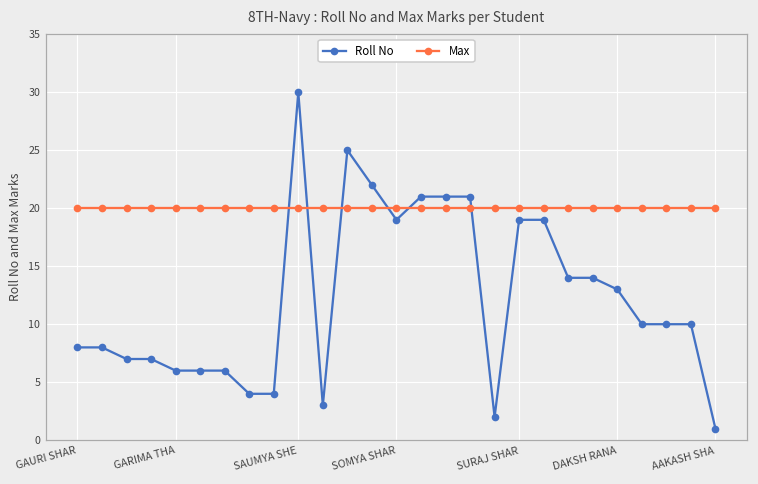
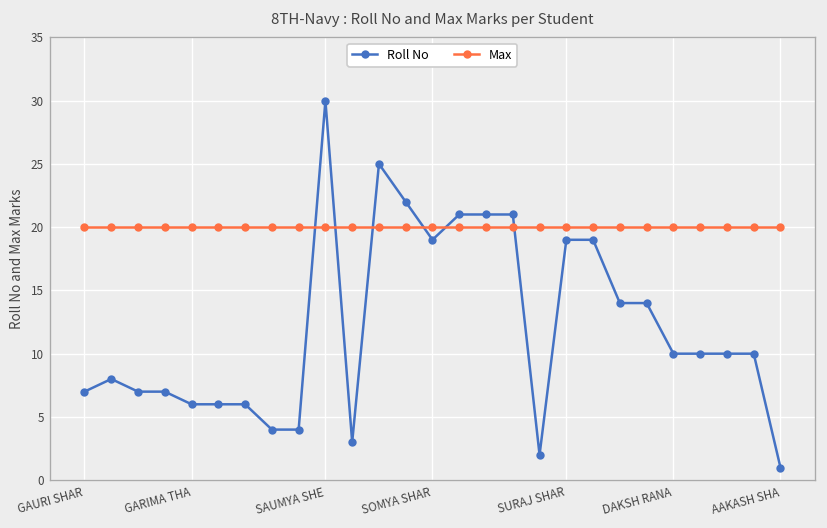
  {
    "Roll No": {
-     "GAURI SHAR": 8,
+     "GAURI SHAR": 7,
      "GARIMA THA": 6,
      "SAUMYA SHE": 30,
      "SOMYA SHAR": 19,
      "SURAJ SHAR": 19,
-     "DAKSH RANA": 13,
+     "DAKSH RANA": 10,
      "AAKASH SHA": 1
    },
    "Max": {
      "GAURI SHAR": 20,
      "GARIMA THA": 20,
      "SAUMYA SHE": 20,
      "SOMYA SHAR": 20,
      "SURAJ SHAR": 20,
      "DAKSH RANA": 20,
      "AAKASH SHA": 20
    }
  }
